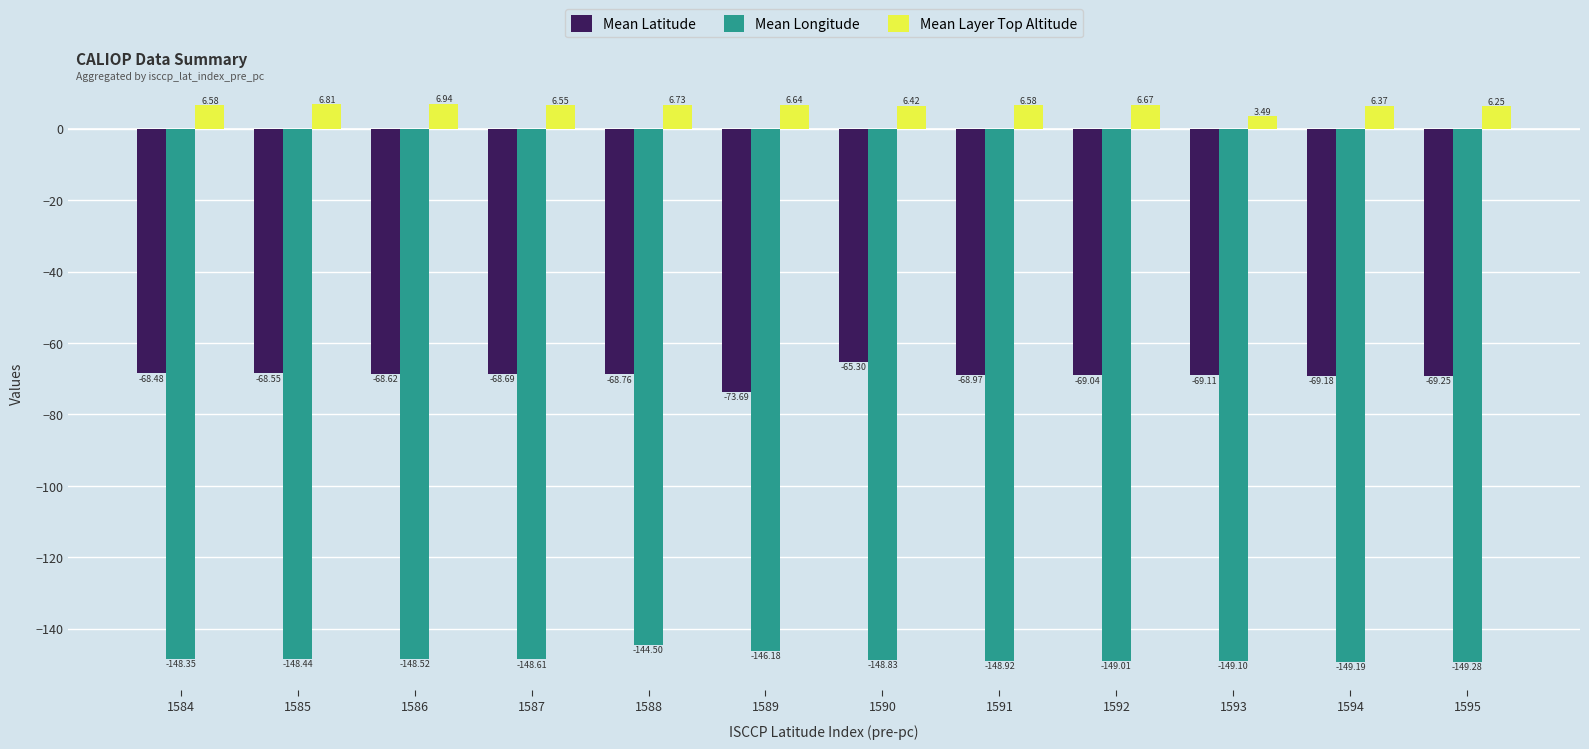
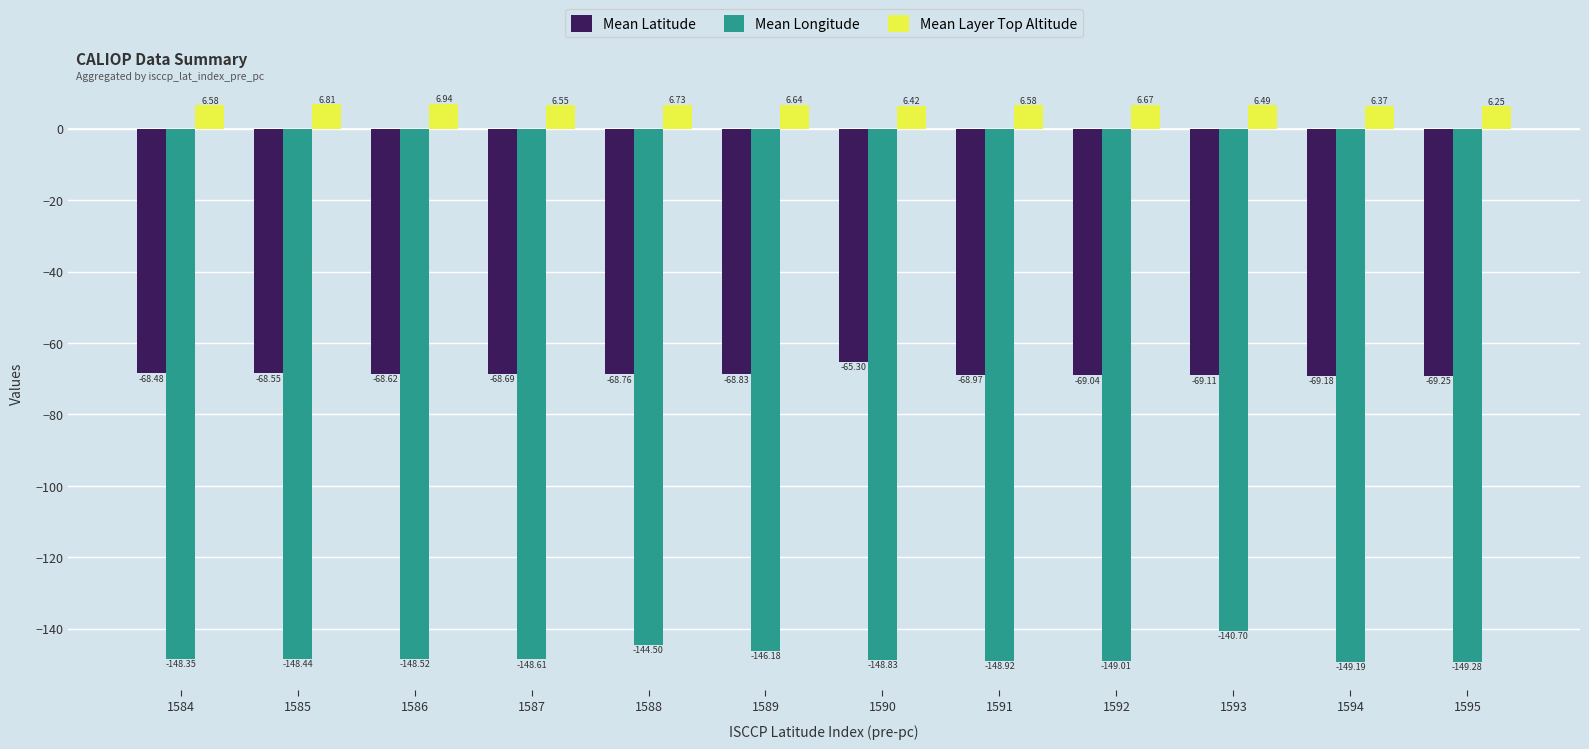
  {
    "Mean Latitude": {
      "1584": -68.48,
      "1585": -68.55,
      "1586": -68.62,
      "1587": -68.69,
      "1588": -68.76,
-     "1589": -73.69,
+     "1589": -68.83,
      "1590": -65.30,
      "1591": -68.97,
      "1592": -69.04,
      "1593": -69.11,
      "1594": -69.18,
      "1595": -69.25
    },
    "Mean Longitude": {
      "1584": -148.35,
      "1585": -148.44,
      "1586": -148.52,
      "1587": -148.61,
      "1588": -144.50,
      "1589": -146.18,
      "1590": -148.83,
      "1591": -148.92,
      "1592": -149.01,
-     "1593": -149.10,
+     "1593": -140.70,
      "1594": -149.19,
      "1595": -149.28
    },
    "Mean Layer Top Altitude": {
      "1584": 6.58,
      "1585": 6.81,
      "1586": 6.94,
      "1587": 6.55,
      "1588": 6.73,
      "1589": 6.64,
      "1590": 6.42,
      "1591": 6.58,
      "1592": 6.67,
-     "1593": 3.49,
+     "1593": 6.49,
      "1594": 6.37,
      "1595": 6.25
    }
  }
